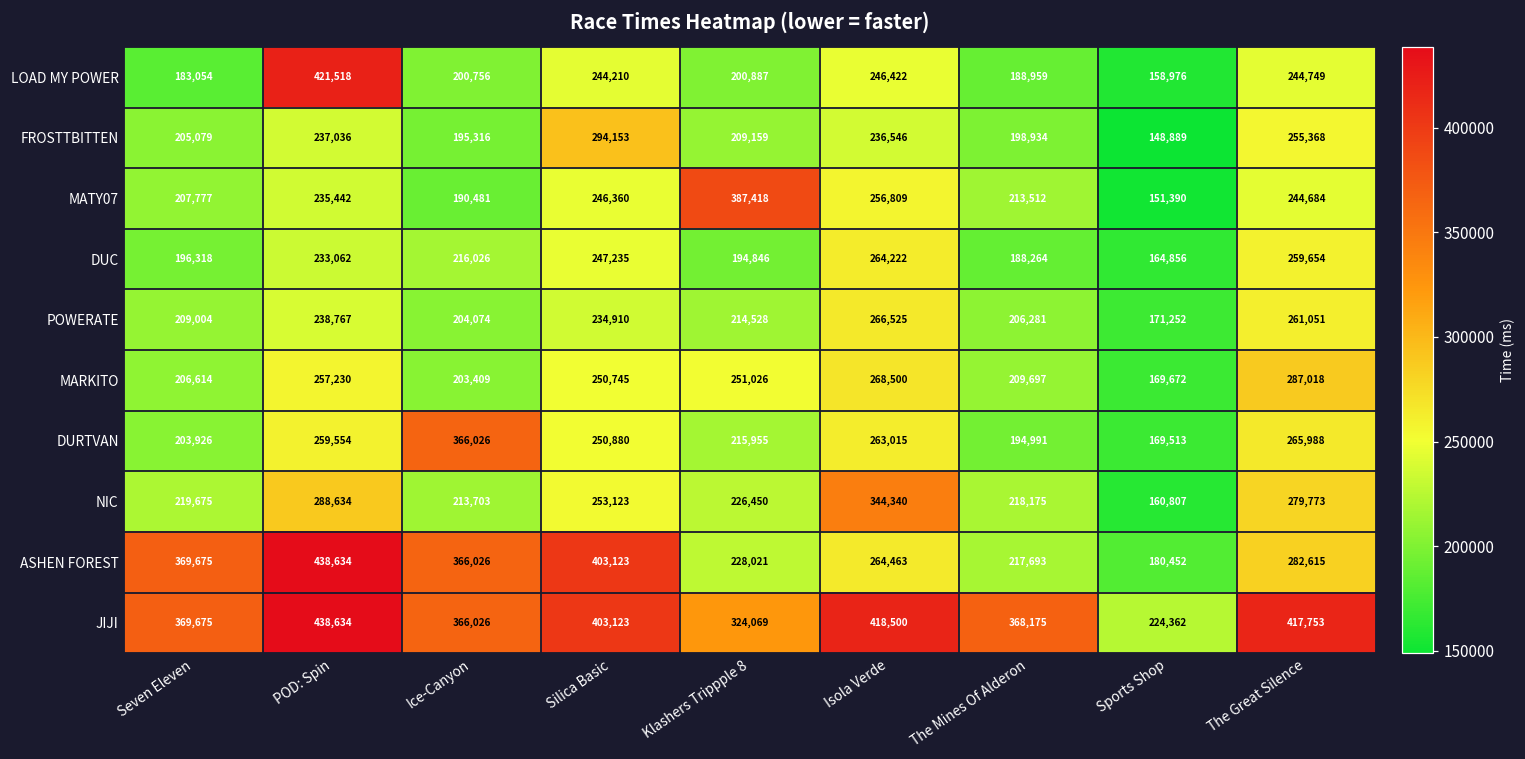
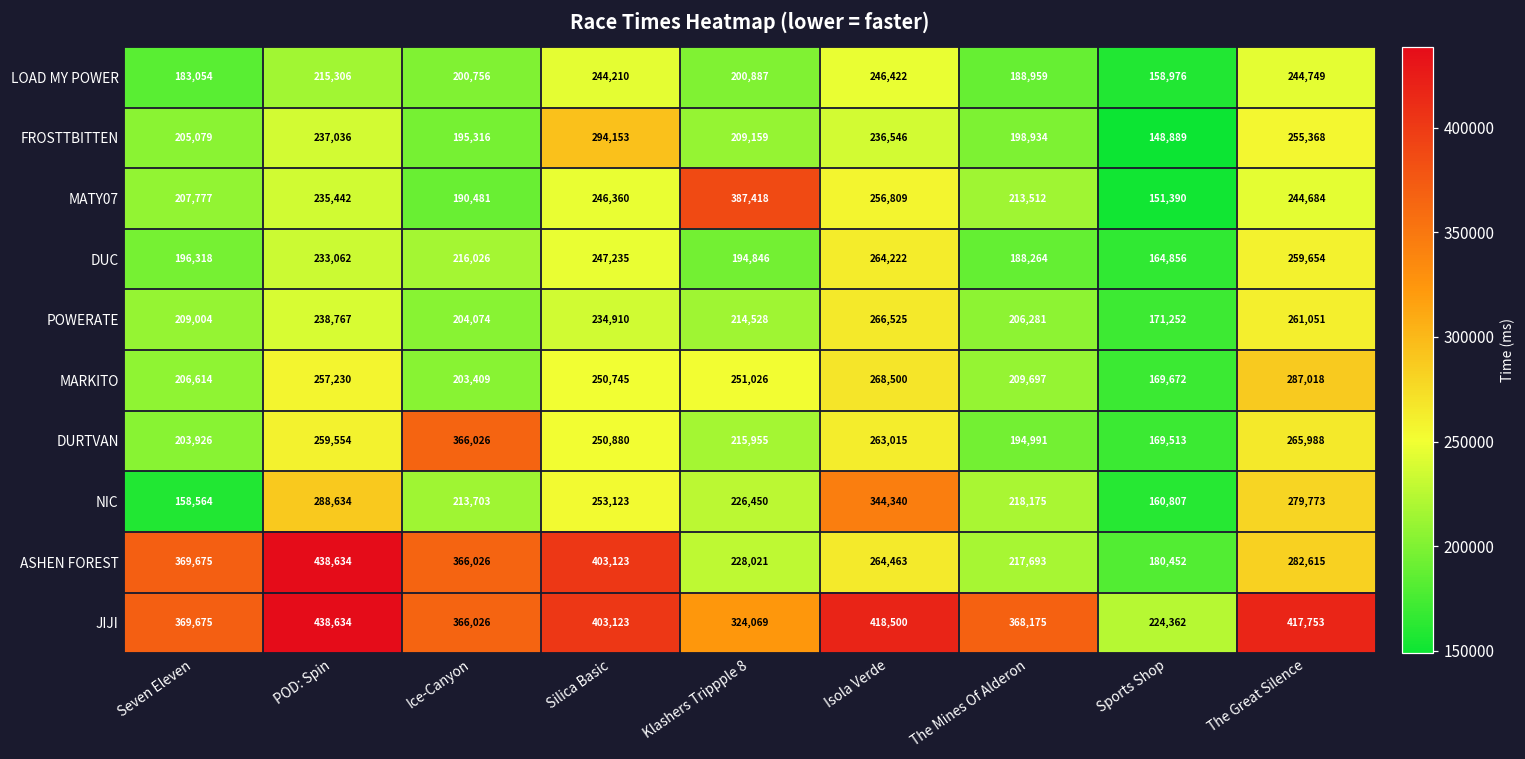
  {
    "LOAD MY POWER": {
      "Seven Eleven": "183,054",
-     "POD: Spin": "421,518",
+     "POD: Spin": "215,306",
      "Ice-Canyon": "200,756",
      "Silica Basic": "244,210",
      "Klashers Trippple 8": "200,887",
      "Isola Verde": "246,422",
      "The Mines Of Alderon": "188,959",
      "Sports Shop": "158,976",
      "The Great Silence": "244,749"
    },
    "FROSTTBITTEN": {
      "Seven Eleven": "205,079",
      "POD: Spin": "237,036",
      "Ice-Canyon": "195,316",
      "Silica Basic": "294,153",
      "Klashers Trippple 8": "209,159",
      "Isola Verde": "236,546",
      "The Mines Of Alderon": "198,934",
      "Sports Shop": "148,889",
      "The Great Silence": "255,368"
    },
    "MATY07": {
      "Seven Eleven": "207,777",
      "POD: Spin": "235,442",
      "Ice-Canyon": "190,481",
      "Silica Basic": "246,360",
      "Klashers Trippple 8": "387,418",
      "Isola Verde": "256,809",
      "The Mines Of Alderon": "213,512",
      "Sports Shop": "151,390",
      "The Great Silence": "244,684"
    },
    "DUC": {
      "Seven Eleven": "196,318",
      "POD: Spin": "233,062",
      "Ice-Canyon": "216,026",
      "Silica Basic": "247,235",
      "Klashers Trippple 8": "194,846",
      "Isola Verde": "264,222",
      "The Mines Of Alderon": "188,264",
      "Sports Shop": "164,856",
      "The Great Silence": "259,654"
    },
    "POWERATE": {
      "Seven Eleven": "209,004",
      "POD: Spin": "238,767",
      "Ice-Canyon": "204,074",
      "Silica Basic": "234,910",
      "Klashers Trippple 8": "214,528",
      "Isola Verde": "266,525",
      "The Mines Of Alderon": "206,281",
      "Sports Shop": "171,252",
      "The Great Silence": "261,051"
    },
    "MARKITO": {
      "Seven Eleven": "206,614",
      "POD: Spin": "257,230",
      "Ice-Canyon": "203,409",
      "Silica Basic": "250,745",
      "Klashers Trippple 8": "251,026",
      "Isola Verde": "268,500",
      "The Mines Of Alderon": "209,697",
      "Sports Shop": "169,672",
      "The Great Silence": "287,018"
    },
    "DURTVAN": {
      "Seven Eleven": "203,926",
      "POD: Spin": "259,554",
      "Ice-Canyon": "366,026",
      "Silica Basic": "250,880",
      "Klashers Trippple 8": "215,955",
      "Isola Verde": "263,015",
      "The Mines Of Alderon": "194,991",
      "Sports Shop": "169,513",
      "The Great Silence": "265,988"
    },
    "NIC": {
-     "Seven Eleven": "219,675",
+     "Seven Eleven": "158,564",
      "POD: Spin": "288,634",
      "Ice-Canyon": "213,703",
      "Silica Basic": "253,123",
      "Klashers Trippple 8": "226,450",
      "Isola Verde": "344,340",
      "The Mines Of Alderon": "218,175",
      "Sports Shop": "160,807",
      "The Great Silence": "279,773"
    },
    "ASHEN FOREST": {
      "Seven Eleven": "369,675",
      "POD: Spin": "438,634",
      "Ice-Canyon": "366,026",
      "Silica Basic": "403,123",
      "Klashers Trippple 8": "228,021",
      "Isola Verde": "264,463",
      "The Mines Of Alderon": "217,693",
      "Sports Shop": "180,452",
      "The Great Silence": "282,615"
    },
    "JIJI": {
      "Seven Eleven": "369,675",
      "POD: Spin": "438,634",
      "Ice-Canyon": "366,026",
      "Silica Basic": "403,123",
      "Klashers Trippple 8": "324,069",
      "Isola Verde": "418,500",
      "The Mines Of Alderon": "368,175",
      "Sports Shop": "224,362",
      "The Great Silence": "417,753"
    }
  }
